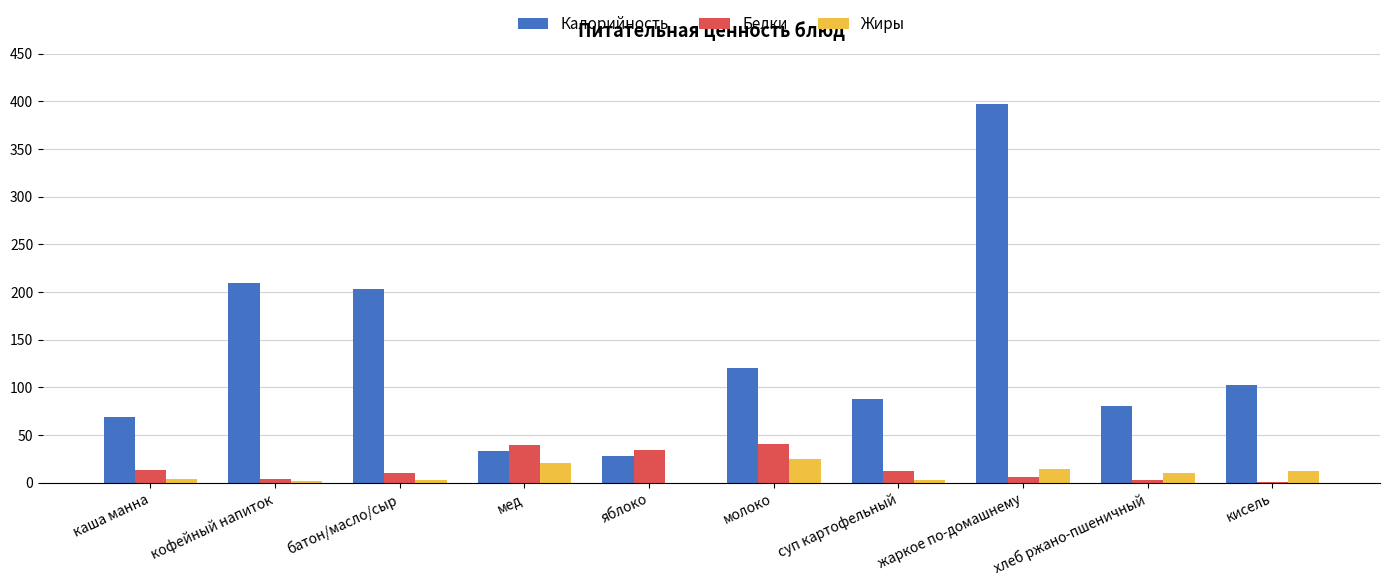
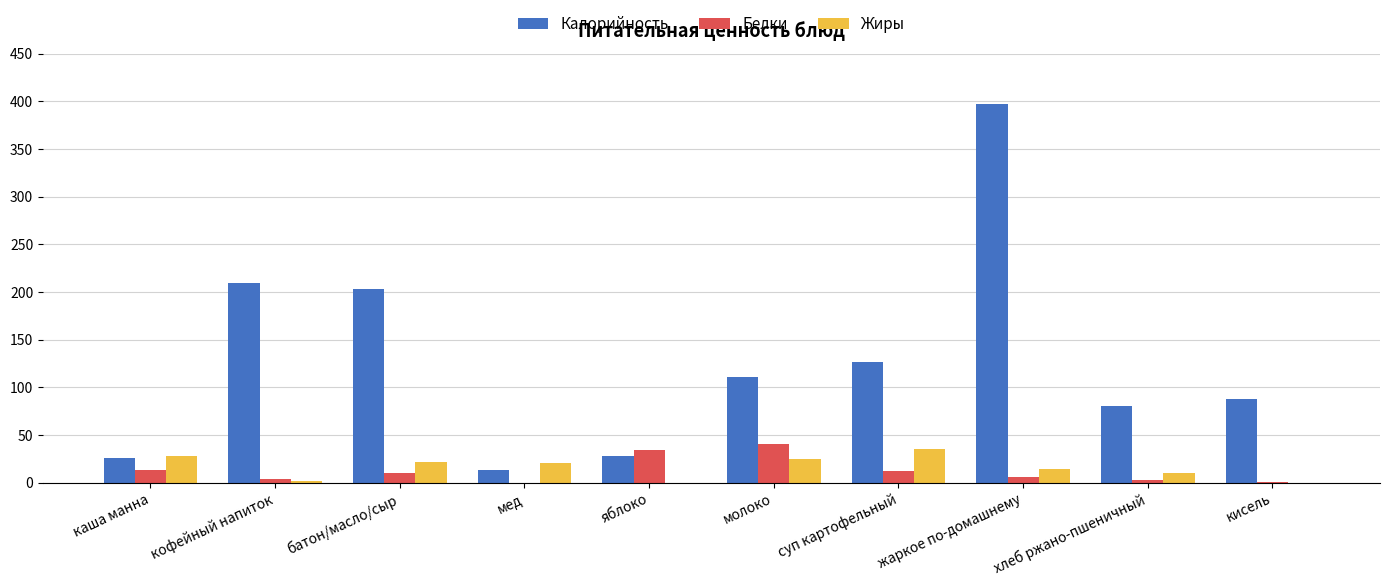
  {
    "Калорийность": {
-     "каша манна": 70,
+     "каша манна": 30,
      "кофейный напиток": 210,
      "батон/масло/сыр": 200,
-     "мед": 30,
+     "мед": 10,
      "яблоко": 30,
-     "молоко": 120,
-     "суп картофельный": 90,
+     "молоко": 110,
+     "суп картофельный": 130,
      "жаркое по-домашнему": 400,
      "хлеб ржано-пшеничный": 80,
-     "кисель": 100
+     "кисель": 90
    },
    "Белки": {
      "каша манна": 10,
      "кофейный напиток": 0,
      "батон/масло/сыр": 10,
-     "мед": 40,
+     "мед": 0,
      "яблоко": 30,
      "молоко": 40,
      "суп картофельный": 10,
      "жаркое по-домашнему": 10,
      "хлеб ржано-пшеничный": 0
    },
    "Жиры": {
-     "каша манна": 0,
-     "батон/масло/сыр": 0,
+     "каша манна": 30,
+     "батон/масло/сыр": 20,
      "мед": 20,
      "яблоко": 0,
      "молоко": 30,
-     "суп картофельный": 0,
+     "суп картофельный": 40,
      "жаркое по-домашнему": 10,
      "хлеб ржано-пшеничный": 10,
-     "кисель": 10
+     "кисель": 0
    }
  }
